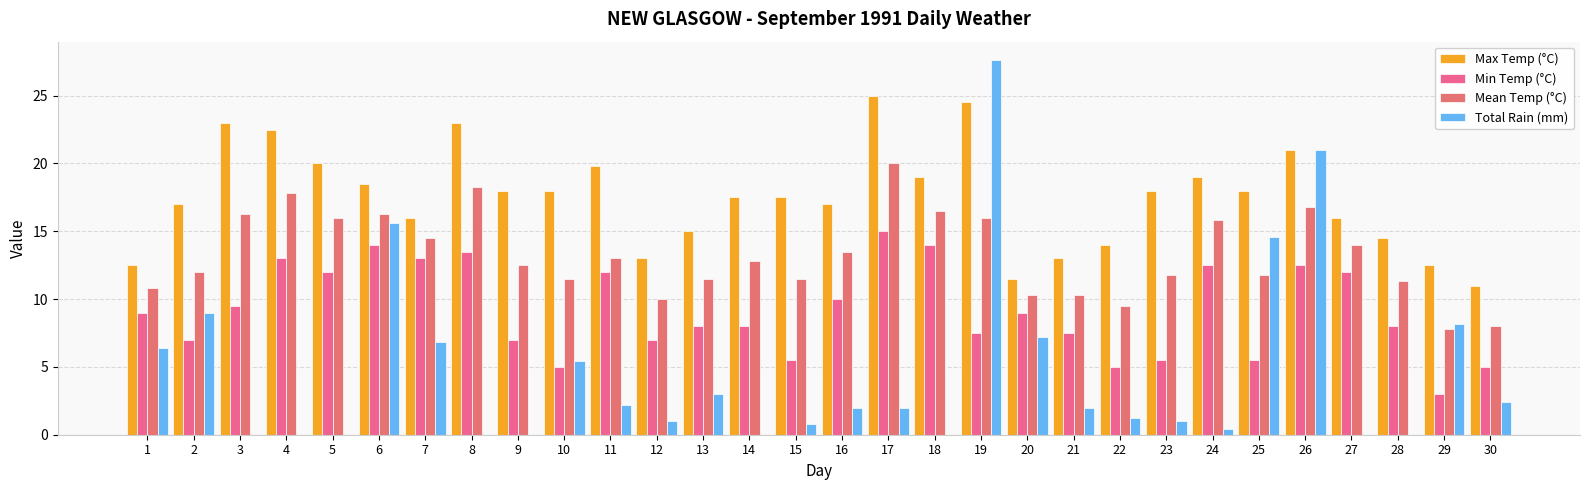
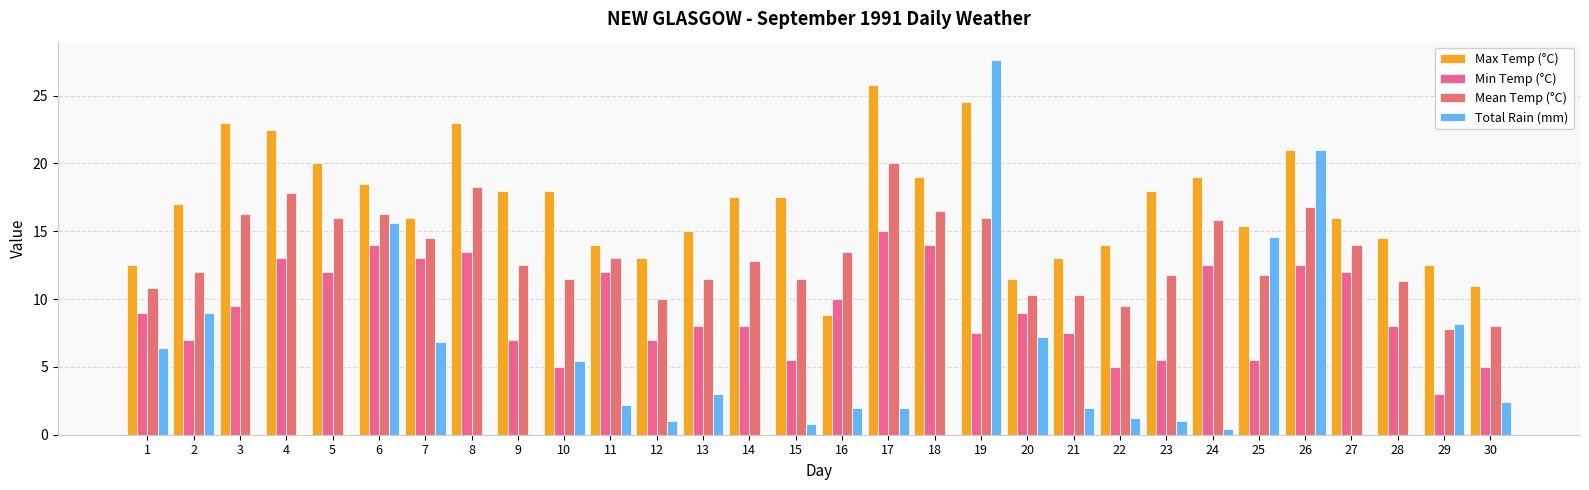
  {
    "Max Temp (°C)": {
      "1": 12.5,
      "2": 17.0,
      "3": 23.0,
      "4": 22.5,
      "5": 20.0,
      "6": 18.5,
      "7": 16.0,
      "8": 23.0,
      "9": 18.0,
      "10": 18.0,
-     "11": 19.8,
+     "11": 14.0,
      "12": 13.0,
      "13": 15.0,
      "14": 17.5,
      "15": 17.5,
-     "16": 17.0,
-     "17": 25.0,
+     "16": 8.8,
+     "17": 25.8,
      "18": 19.0,
      "19": 24.5,
      "20": 11.5,
      "21": 13.0,
      "22": 14.0,
      "23": 18.0,
      "24": 19.0,
-     "25": 18.0,
+     "25": 15.4,
      "26": 21.0,
      "27": 16.0,
      "28": 14.5,
      "29": 12.5,
      "30": 11.0
    },
    "Total Rain (mm)": {
      "1": 6.4,
      "2": 9.0,
      "3": 0.0,
      "4": 0.0,
      "5": 0.0,
      "6": 15.6,
      "7": 6.8,
      "8": 0.0,
      "9": 0.0,
      "10": 5.4,
      "11": 2.2,
      "12": 1.0,
      "13": 3.0,
      "14": 0.0,
      "15": 0.8,
      "16": 2.0,
      "17": 2.0,
      "18": 0.0,
      "19": 27.6,
      "20": 7.2,
      "21": 2.0,
      "22": 1.2,
      "23": 1.0,
      "24": 0.4,
      "25": 14.6,
      "26": 21.0,
      "27": 0.0,
      "28": 0.0,
      "29": 8.2,
      "30": 2.4
    }
  }
